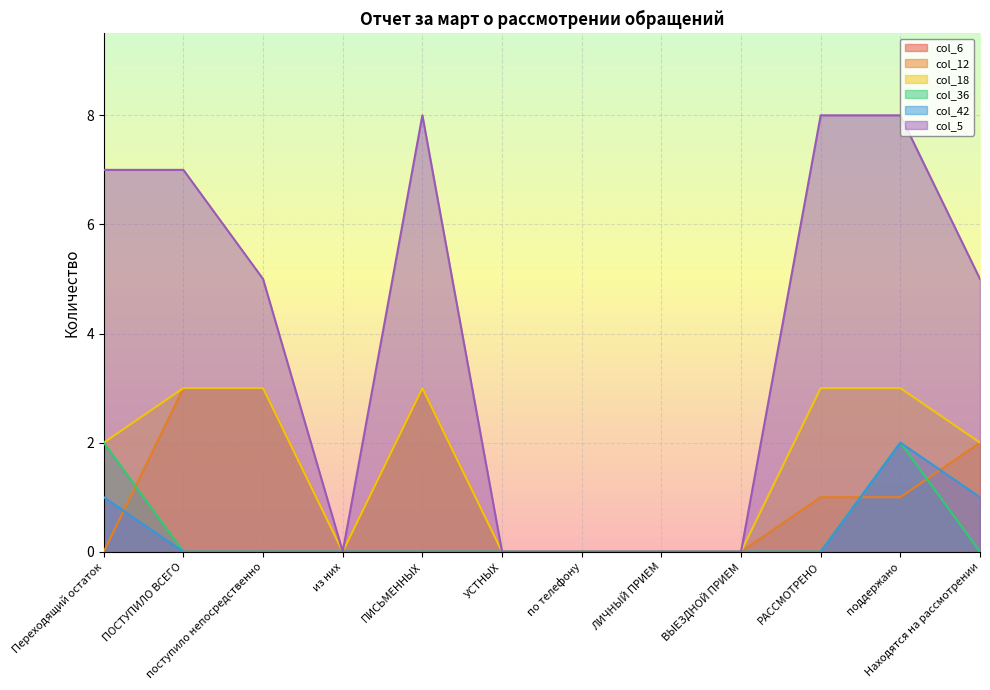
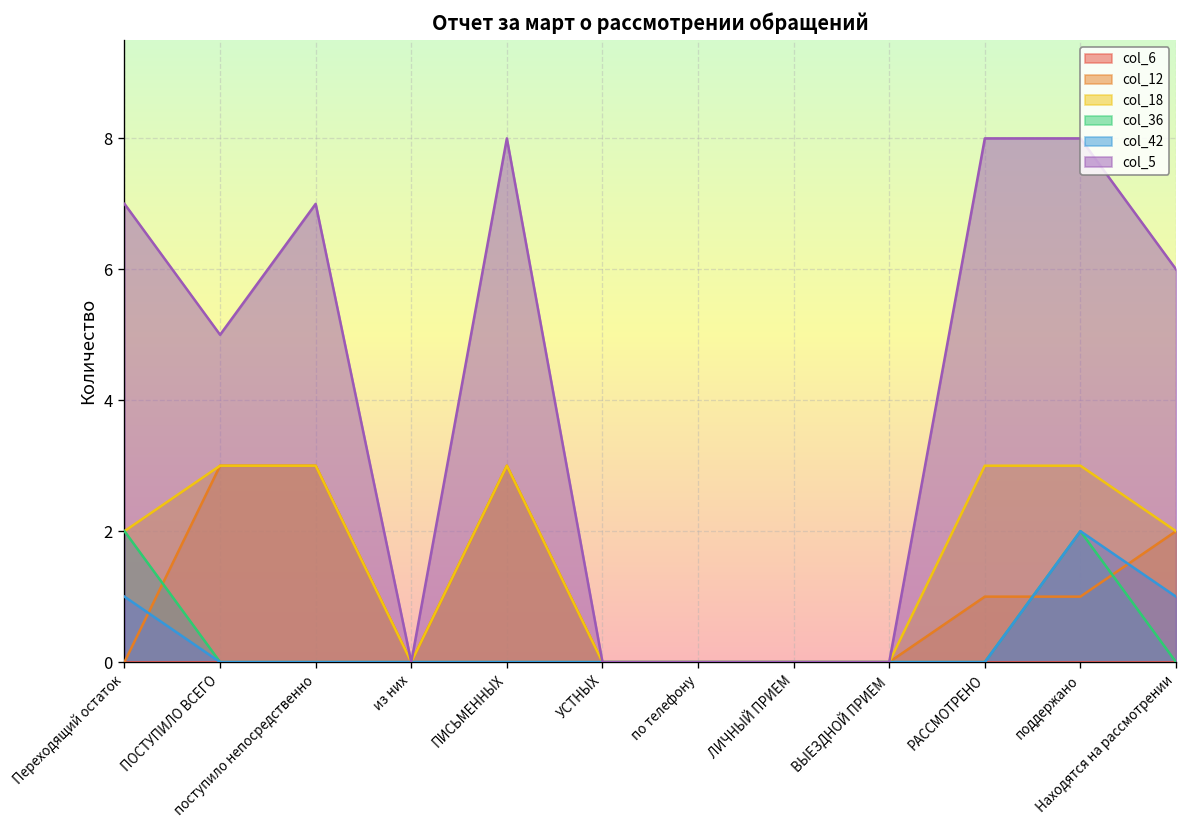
  {
    "col_42": {
      "Переходящий остаток": 1,
      "Находятся на рассмотрении": 1
    },
    "col_5": {
      "Переходящий остаток": 7,
-     "ПОСТУПИЛО ВСЕГО": 7,
-     "поступило непосредственно": 5,
+     "ПОСТУПИЛО ВСЕГО": 5,
+     "поступило непосредственно": 7,
      "ПИСЬМЕННЫХ": 8,
      "РАССМОТРЕНО": 8,
-     "Находятся на рассмотрении": 5
+     "Находятся на рассмотрении": 6
    }
  }
